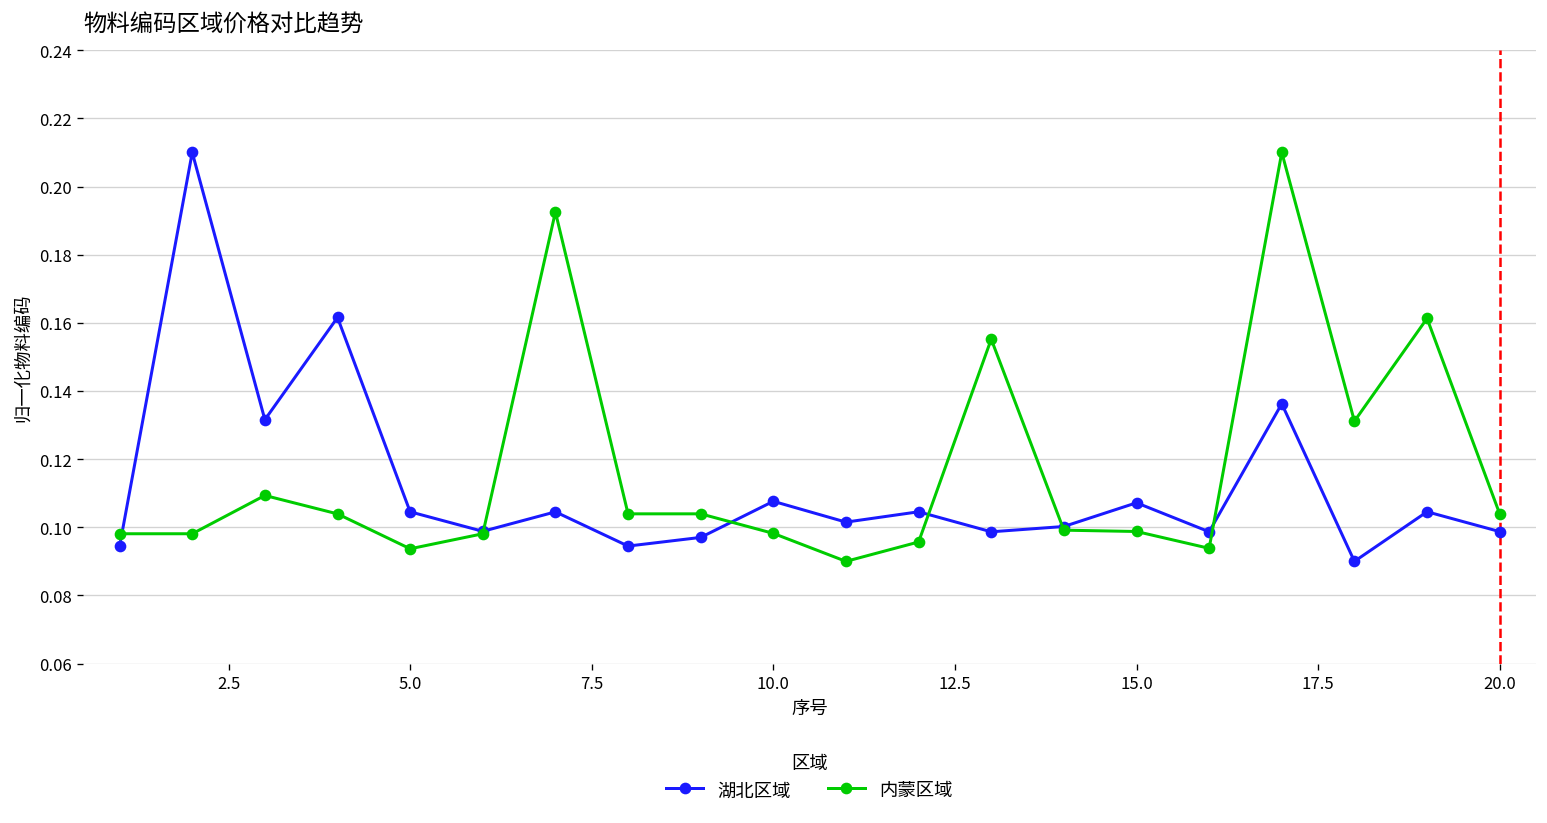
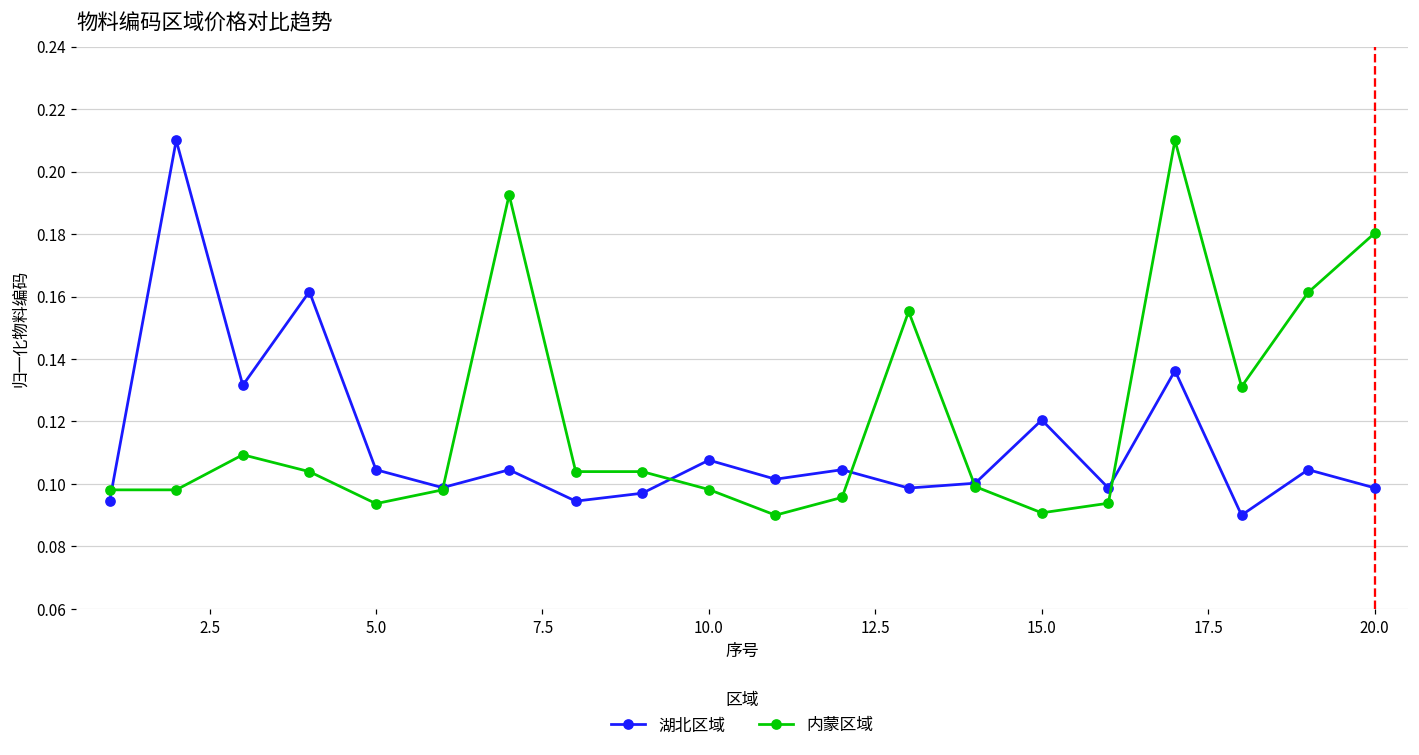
  {
    "湖北区域": {
      "5.0": 0.105,
      "10.0": 0.108,
-     "15.0": 0.107,
+     "15.0": 0.120,
      "20.0": 0.099
    },
    "内蒙区域": {
      "5.0": 0.094,
      "10.0": 0.098,
-     "15.0": 0.099,
-     "20.0": 0.104
+     "15.0": 0.091,
+     "20.0": 0.180
    }
  }
